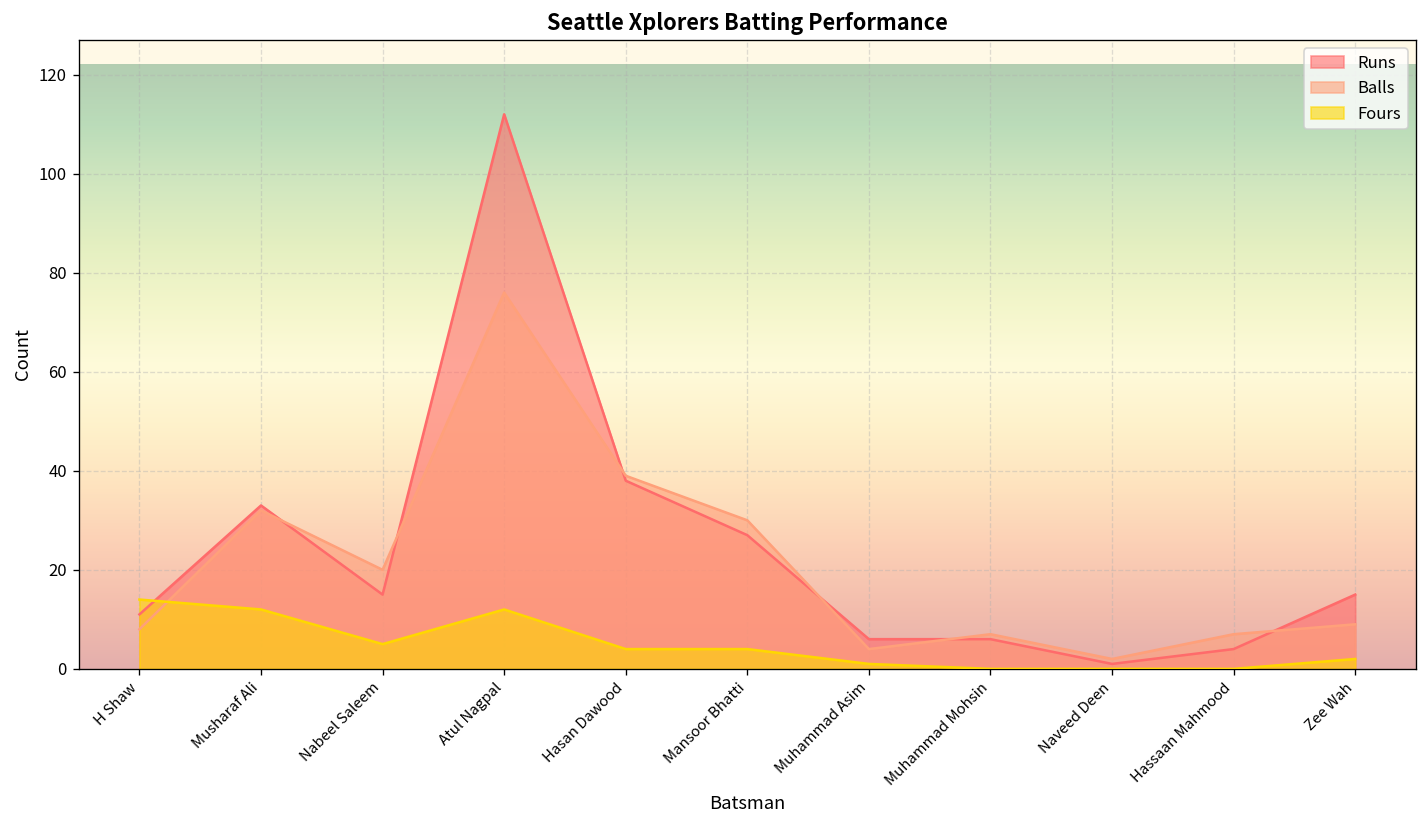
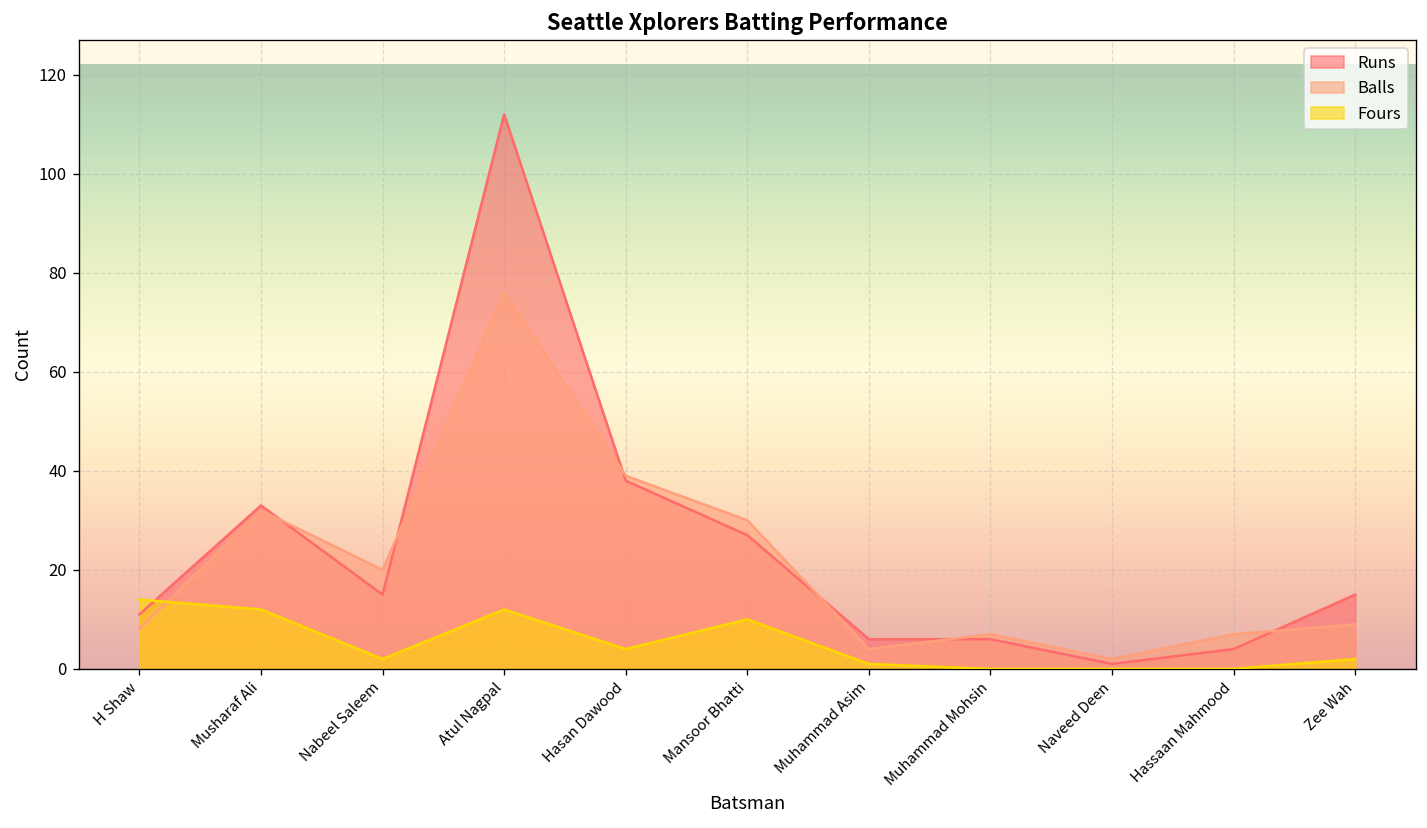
  {
    "Fours": {
      "H Shaw": 14,
      "Musharaf Ali": 12,
-     "Nabeel Saleem": 5,
+     "Nabeel Saleem": 2,
      "Atul Nagpal": 12,
      "Hasan Dawood": 4,
-     "Mansoor Bhatti": 4,
+     "Mansoor Bhatti": 10,
      "Muhammad Asim": 1,
      "Muhammad Mohsin": 0,
      "Naveed Deen": 0,
      "Hassaan Mahmood": 0,
      "Zee Wah": 2
    }
  }
